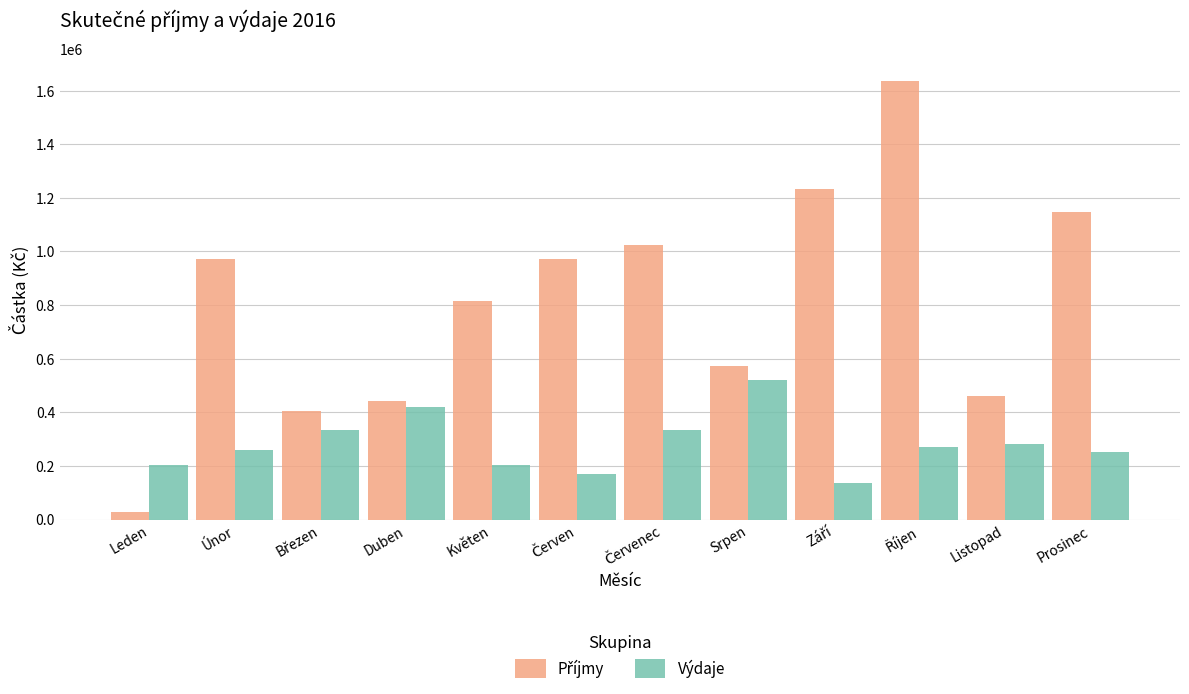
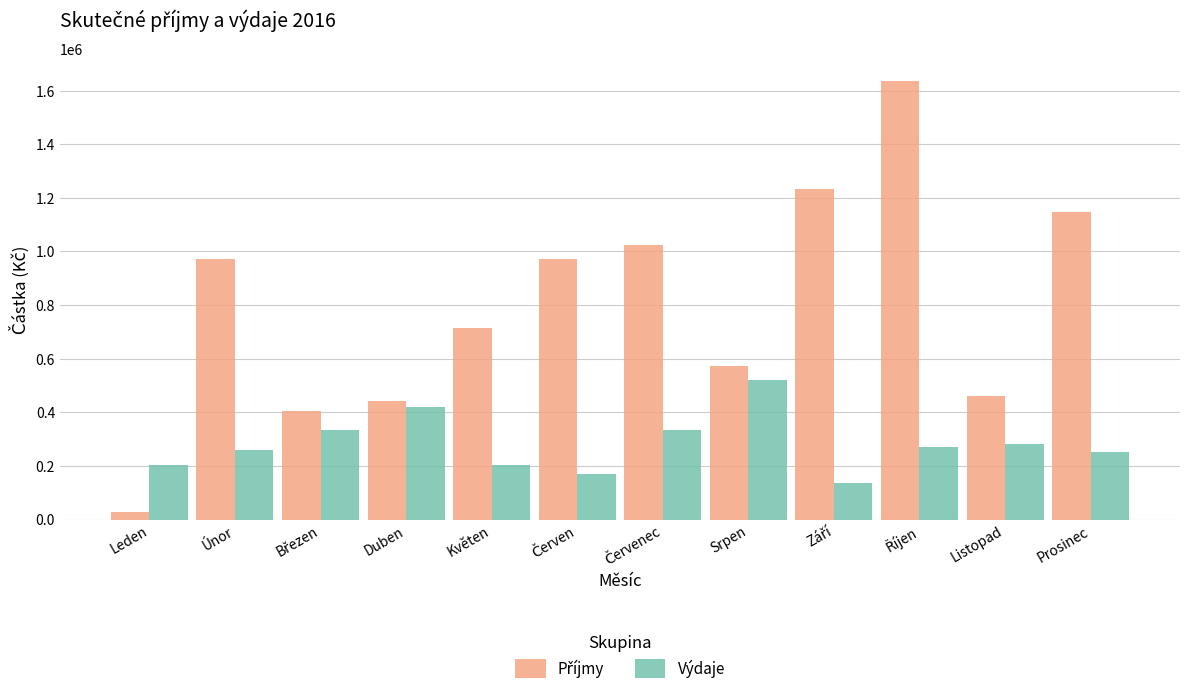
  {
    "Příjmy": {
      "Leden": 30000,
      "Únor": 970000,
      "Březen": 410000,
      "Duben": 440000,
-     "Květen": 810000,
+     "Květen": 710000,
      "Červen": 970000,
      "Červenec": 1020000,
      "Srpen": 570000,
      "Září": 1230000,
      "Říjen": 1640000,
      "Listopad": 460000,
      "Prosinec": 1150000
    },
    "Výdaje": {
      "Leden": 200000,
      "Únor": 260000,
      "Březen": 330000,
      "Duben": 420000,
      "Květen": 200000,
      "Červen": 170000,
      "Červenec": 340000,
      "Srpen": 520000,
      "Září": 140000,
      "Říjen": 270000,
      "Listopad": 280000,
      "Prosinec": 250000
    }
  }
